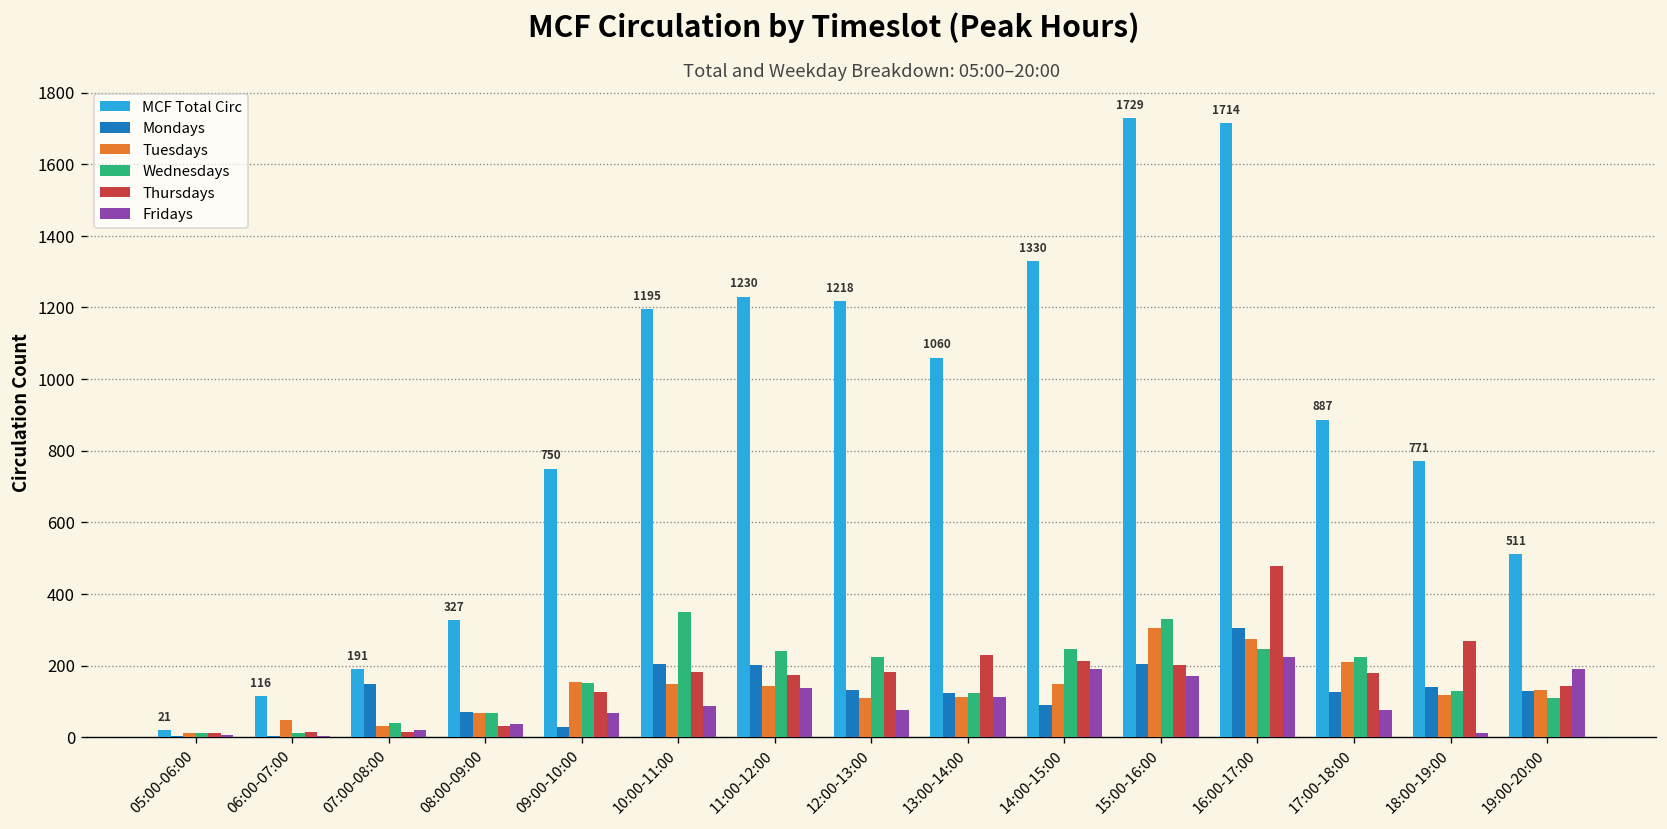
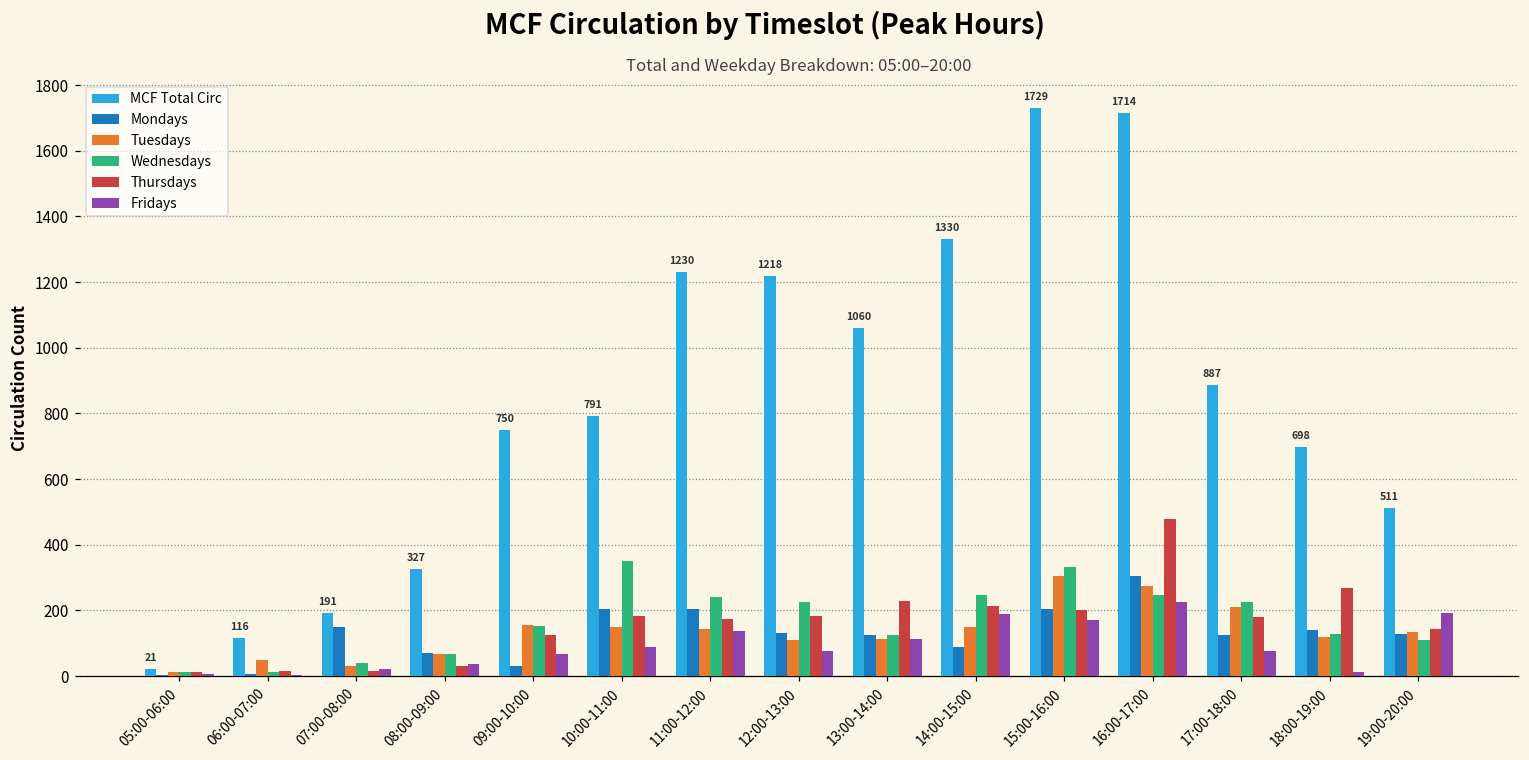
  {
    "MCF Total Circ": {
      "05:00-06:00": 21,
      "06:00-07:00": 116,
      "07:00-08:00": 191,
      "08:00-09:00": 327,
      "09:00-10:00": 750,
-     "10:00-11:00": 1195,
+     "10:00-11:00": 791,
      "11:00-12:00": 1230,
      "12:00-13:00": 1218,
      "13:00-14:00": 1060,
      "14:00-15:00": 1330,
      "15:00-16:00": 1729,
      "16:00-17:00": 1714,
      "17:00-18:00": 887,
-     "18:00-19:00": 771,
+     "18:00-19:00": 698,
      "19:00-20:00": 511
    },
    "Mondays": {
      "07:00-08:00": 150,
      "08:00-09:00": 70,
      "09:00-10:00": 30,
      "10:00-11:00": 210,
      "11:00-12:00": 200,
      "12:00-13:00": 130,
      "13:00-14:00": 130,
      "14:00-15:00": 90,
      "15:00-16:00": 210,
      "16:00-17:00": 300,
      "17:00-18:00": 130,
      "18:00-19:00": 140,
      "19:00-20:00": 130
    },
    "Tuesdays": {
      "05:00-06:00": 10,
      "06:00-07:00": 50,
      "07:00-08:00": 30,
      "08:00-09:00": 70,
      "09:00-10:00": 150,
      "10:00-11:00": 150,
      "11:00-12:00": 140,
      "12:00-13:00": 110,
      "13:00-14:00": 110,
      "14:00-15:00": 150,
      "15:00-16:00": 300,
      "16:00-17:00": 280,
      "17:00-18:00": 210,
      "18:00-19:00": 120,
      "19:00-20:00": 130
    },
    "Wednesdays": {
      "05:00-06:00": 10,
      "06:00-07:00": 10,
      "07:00-08:00": 40,
      "08:00-09:00": 70,
      "09:00-10:00": 150,
      "10:00-11:00": 350,
      "11:00-12:00": 240,
      "12:00-13:00": 230,
      "13:00-14:00": 130,
      "14:00-15:00": 250,
      "15:00-16:00": 330,
      "16:00-17:00": 250,
      "17:00-18:00": 220,
      "18:00-19:00": 130,
      "19:00-20:00": 110
    },
    "Thursdays": {
      "05:00-06:00": 10,
      "06:00-07:00": 10,
      "07:00-08:00": 10,
      "08:00-09:00": 30,
      "09:00-10:00": 130,
      "10:00-11:00": 180,
      "11:00-12:00": 180,
      "12:00-13:00": 180,
      "13:00-14:00": 230,
      "14:00-15:00": 210,
      "15:00-16:00": 200,
      "16:00-17:00": 480,
      "17:00-18:00": 180,
      "18:00-19:00": 270,
      "19:00-20:00": 140
    },
    "Fridays": {
      "07:00-08:00": 20,
      "08:00-09:00": 40,
      "09:00-10:00": 70,
      "10:00-11:00": 90,
      "11:00-12:00": 140,
      "12:00-13:00": 80,
      "13:00-14:00": 110,
      "14:00-15:00": 190,
      "15:00-16:00": 170,
      "16:00-17:00": 230,
      "17:00-18:00": 80,
      "18:00-19:00": 10,
      "19:00-20:00": 190
    }
  }
